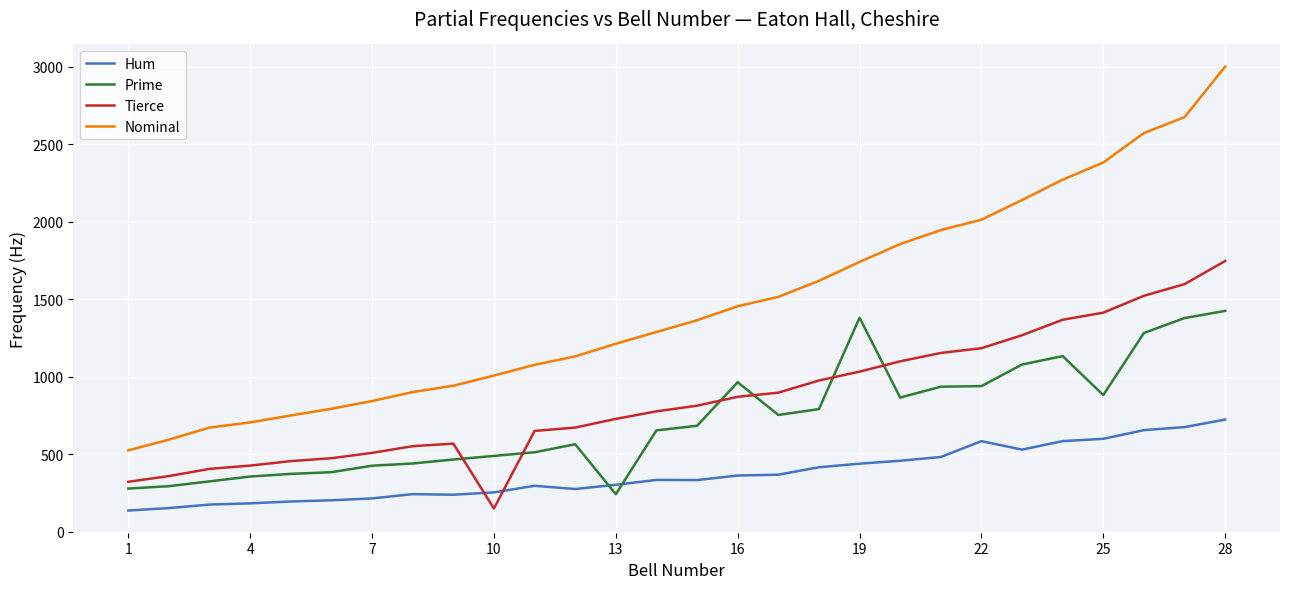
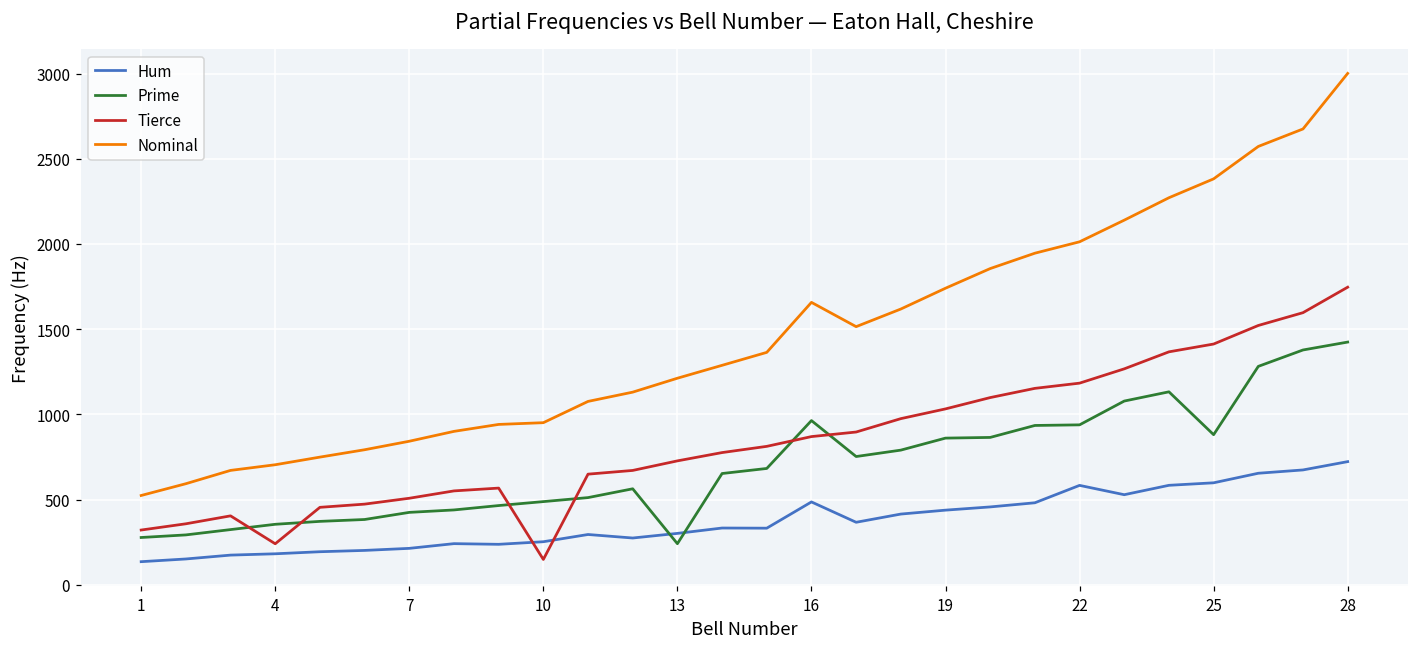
  {
    "Hum": {
      "1": 140,
      "4": 180,
      "7": 210,
      "10": 250,
      "13": 300,
-     "16": 360,
+     "16": 490,
      "19": 440,
      "22": 580,
      "25": 600,
      "28": 720
    },
    "Prime": {
      "1": 280,
      "4": 350,
      "7": 420,
      "10": 490,
      "13": 240,
      "16": 960,
-     "19": 1380,
+     "19": 860,
      "22": 940,
      "25": 880,
      "28": 1420
    },
    "Tierce": {
      "1": 320,
-     "4": 430,
+     "4": 240,
      "7": 510,
      "10": 150,
      "13": 730,
      "16": 870,
      "19": 1030,
      "22": 1180,
      "25": 1410,
      "28": 1750
    },
    "Nominal": {
      "1": 520,
      "4": 700,
      "7": 840,
-     "10": 1010,
+     "10": 950,
      "13": 1210,
-     "16": 1450,
+     "16": 1660,
      "19": 1740,
      "22": 2010,
      "25": 2380,
      "28": 3000
    }
  }
